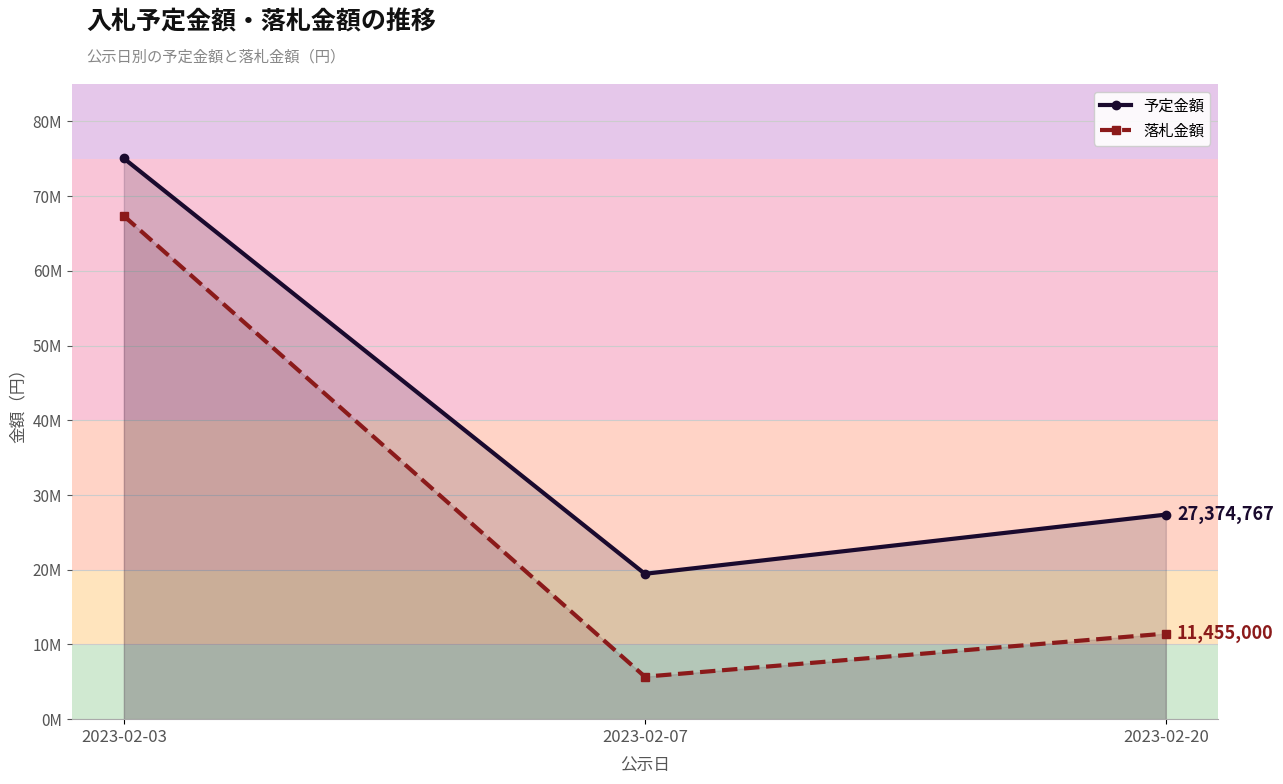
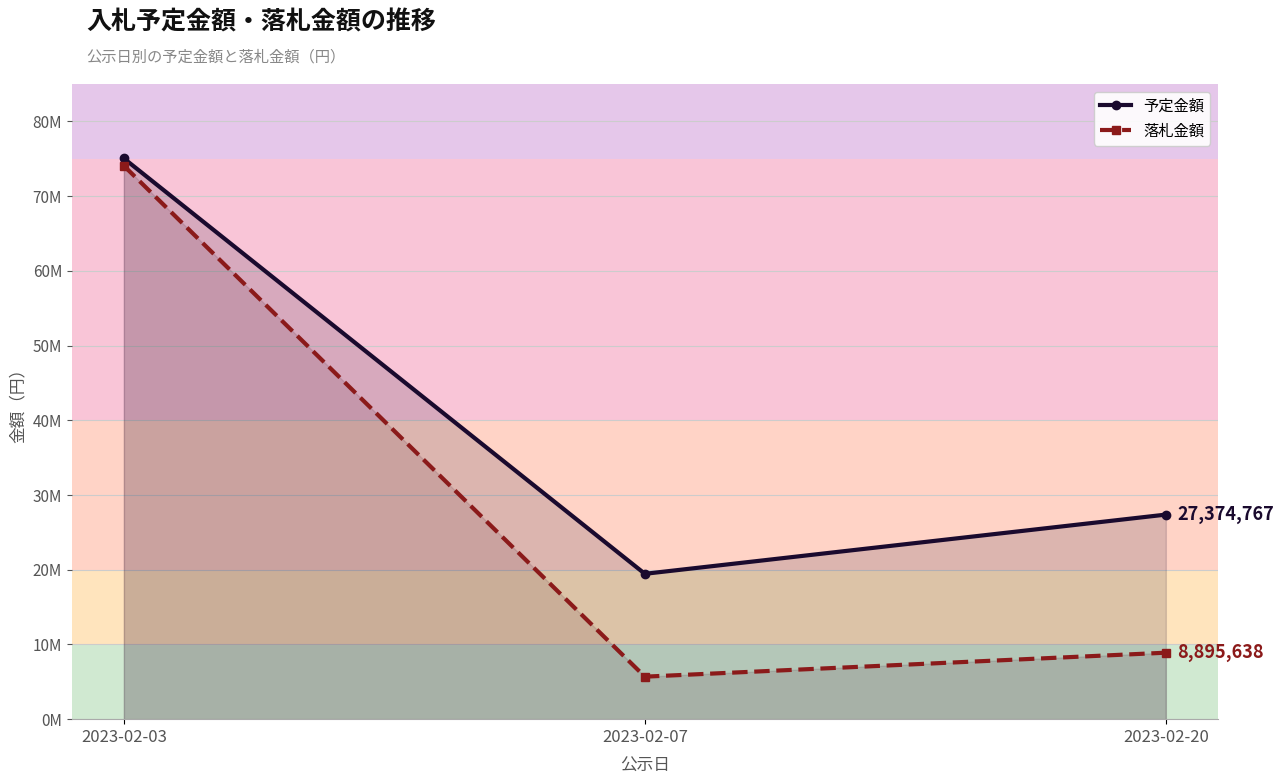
  {
    "予定金額": {
      "2023-02-20": "27,374,767"
    },
    "落札金額": {
-     "2023-02-03": "67000000",
-     "2023-02-20": "11,455,000"
+     "2023-02-03": "74000000",
+     "2023-02-20": "8,895,638"
    }
  }
